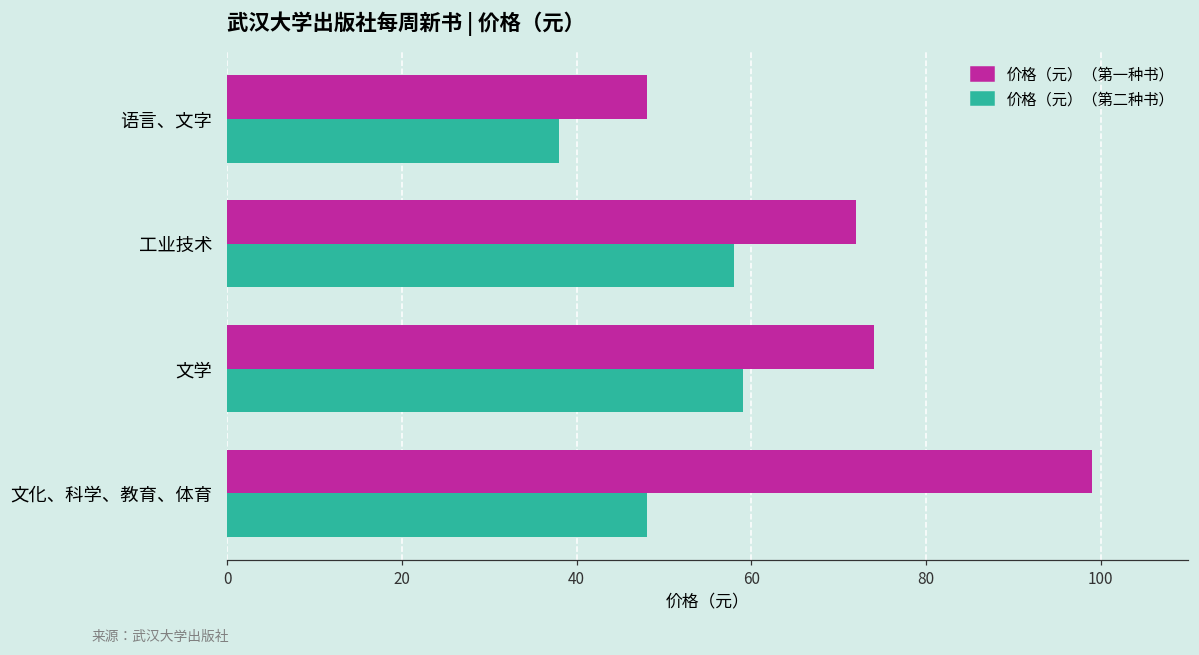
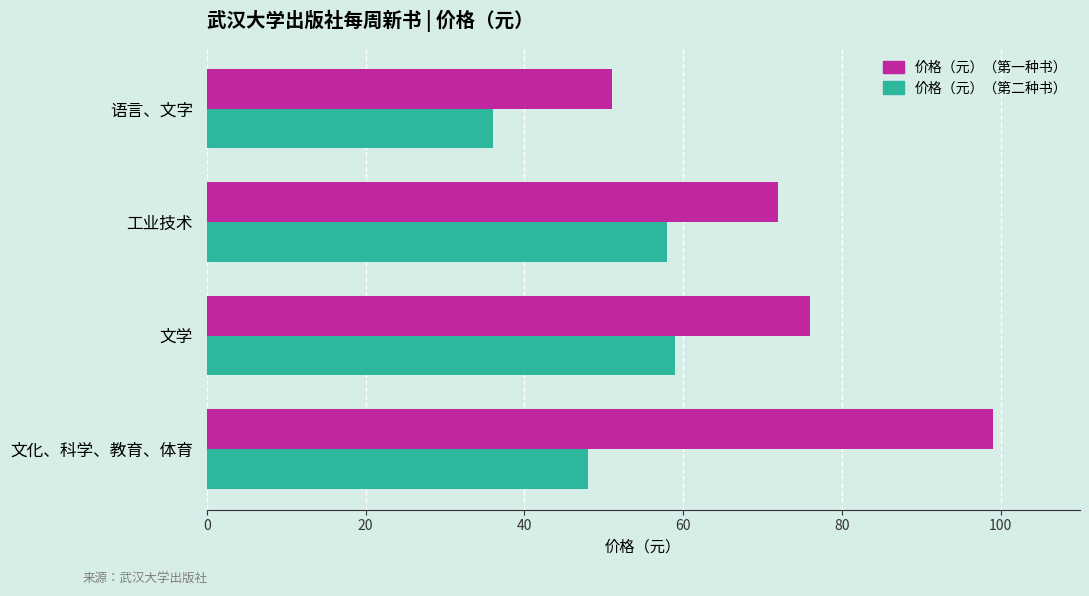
  {
    "价格（元）（第一种书）": {
-     "语言、文字": 48,
+     "语言、文字": 51,
      "工业技术": 72,
-     "文学": 74,
+     "文学": 76,
      "文化、科学、教育、体育": 99
    },
    "价格（元）（第二种书）": {
-     "语言、文字": 38,
+     "语言、文字": 36,
      "工业技术": 58,
      "文学": 59,
      "文化、科学、教育、体育": 48
    }
  }
